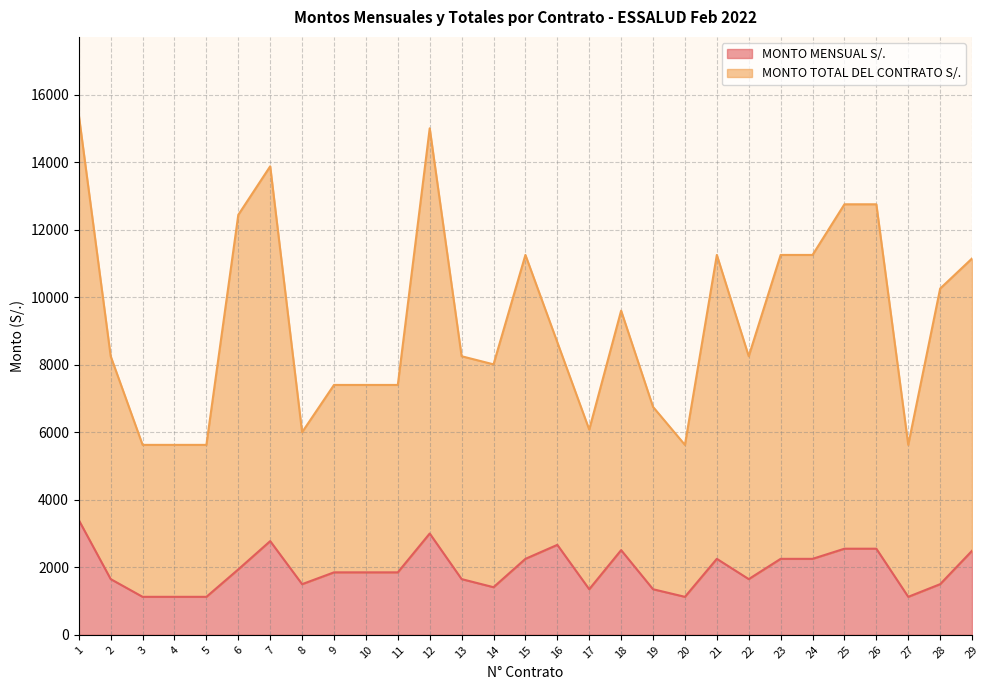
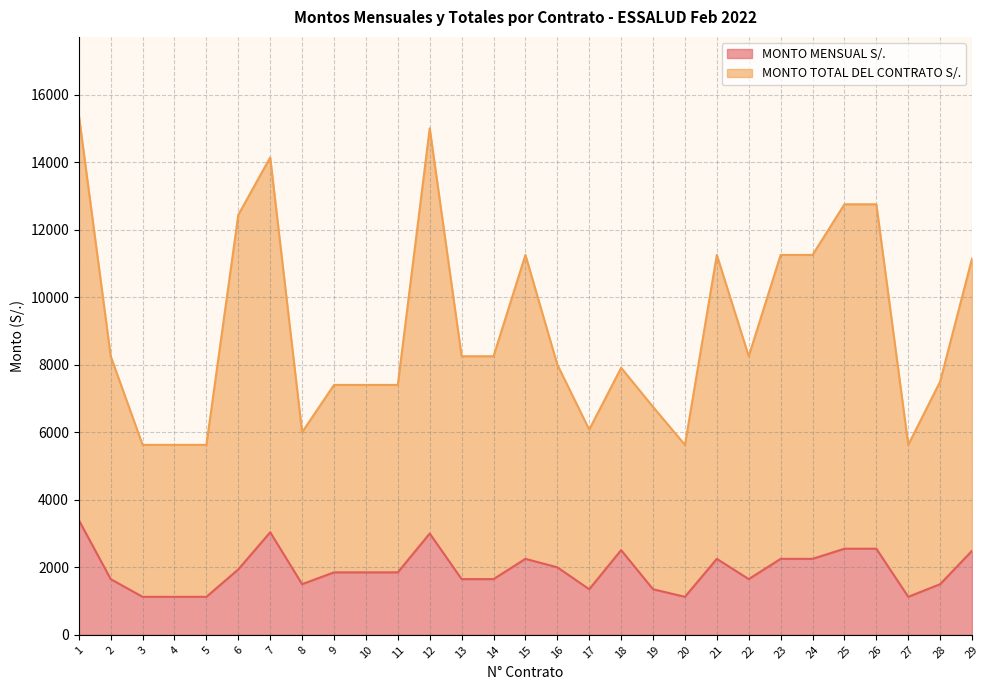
  {
    "MONTO MENSUAL S/.": {
      "1": 3400,
      "2": 1700,
      "3": 1100,
      "4": 1100,
      "5": 1100,
      "6": 1900,
-     "7": 2800,
+     "7": 3000,
      "8": 1500,
      "9": 1900,
      "10": 1900,
      "11": 1900,
      "12": 3000,
      "13": 1700,
-     "14": 1400,
+     "14": 1700,
      "15": 2300,
-     "16": 2700,
+     "16": 2000,
      "17": 1400,
      "18": 2500,
      "19": 1400,
      "20": 1100,
      "21": 2300,
      "22": 1700,
      "23": 2300,
      "24": 2300,
      "25": 2600,
      "26": 2600,
      "27": 1100,
      "28": 1500,
      "29": 2500
    },
    "MONTO TOTAL DEL CONTRATO S/.": {
      "1": 12000,
      "2": 6600,
      "3": 4500,
      "4": 4500,
      "5": 4500,
      "6": 10500,
      "7": 11100,
      "8": 4500,
      "9": 5600,
      "10": 5600,
      "11": 5600,
      "12": 12000,
      "13": 6600,
      "14": 6600,
      "15": 9000,
      "16": 6000,
      "17": 4700,
-     "18": 7100,
+     "18": 5400,
      "19": 5400,
      "20": 4500,
      "21": 9000,
      "22": 6600,
      "23": 9000,
      "24": 9000,
      "25": 10200,
      "26": 10200,
      "27": 4500,
-     "28": 8800,
+     "28": 6000,
      "29": 8700
    }
  }
